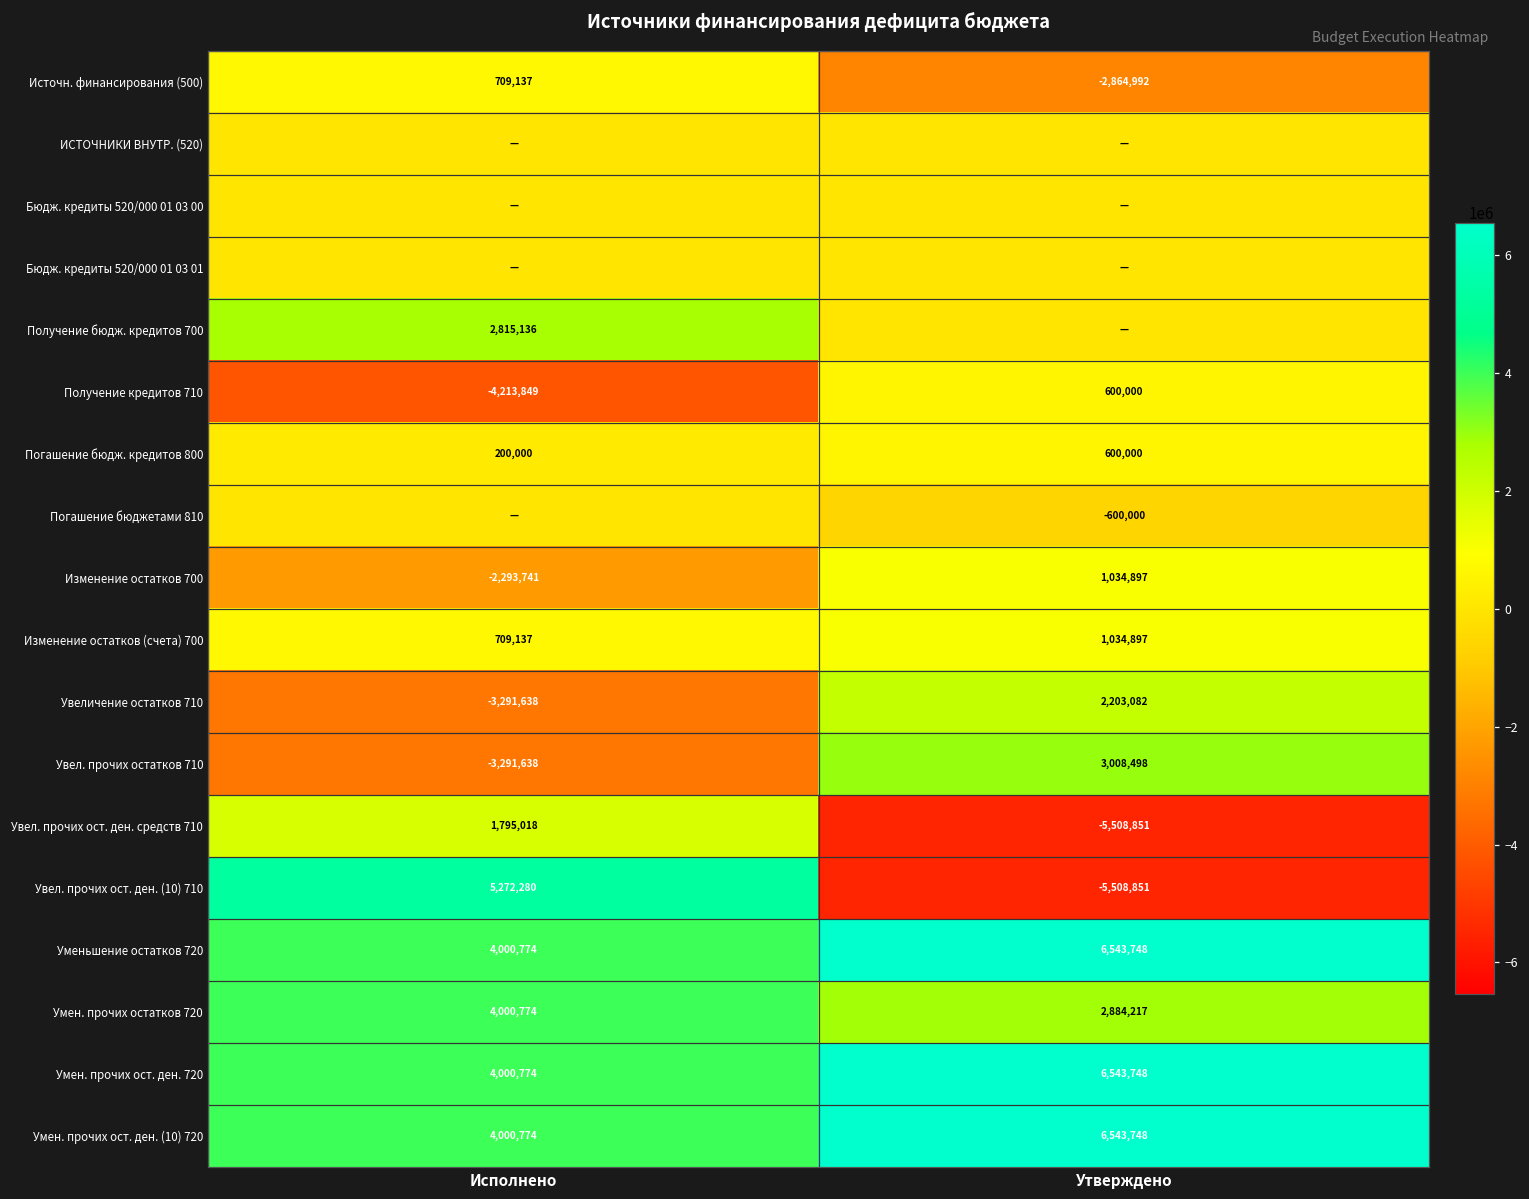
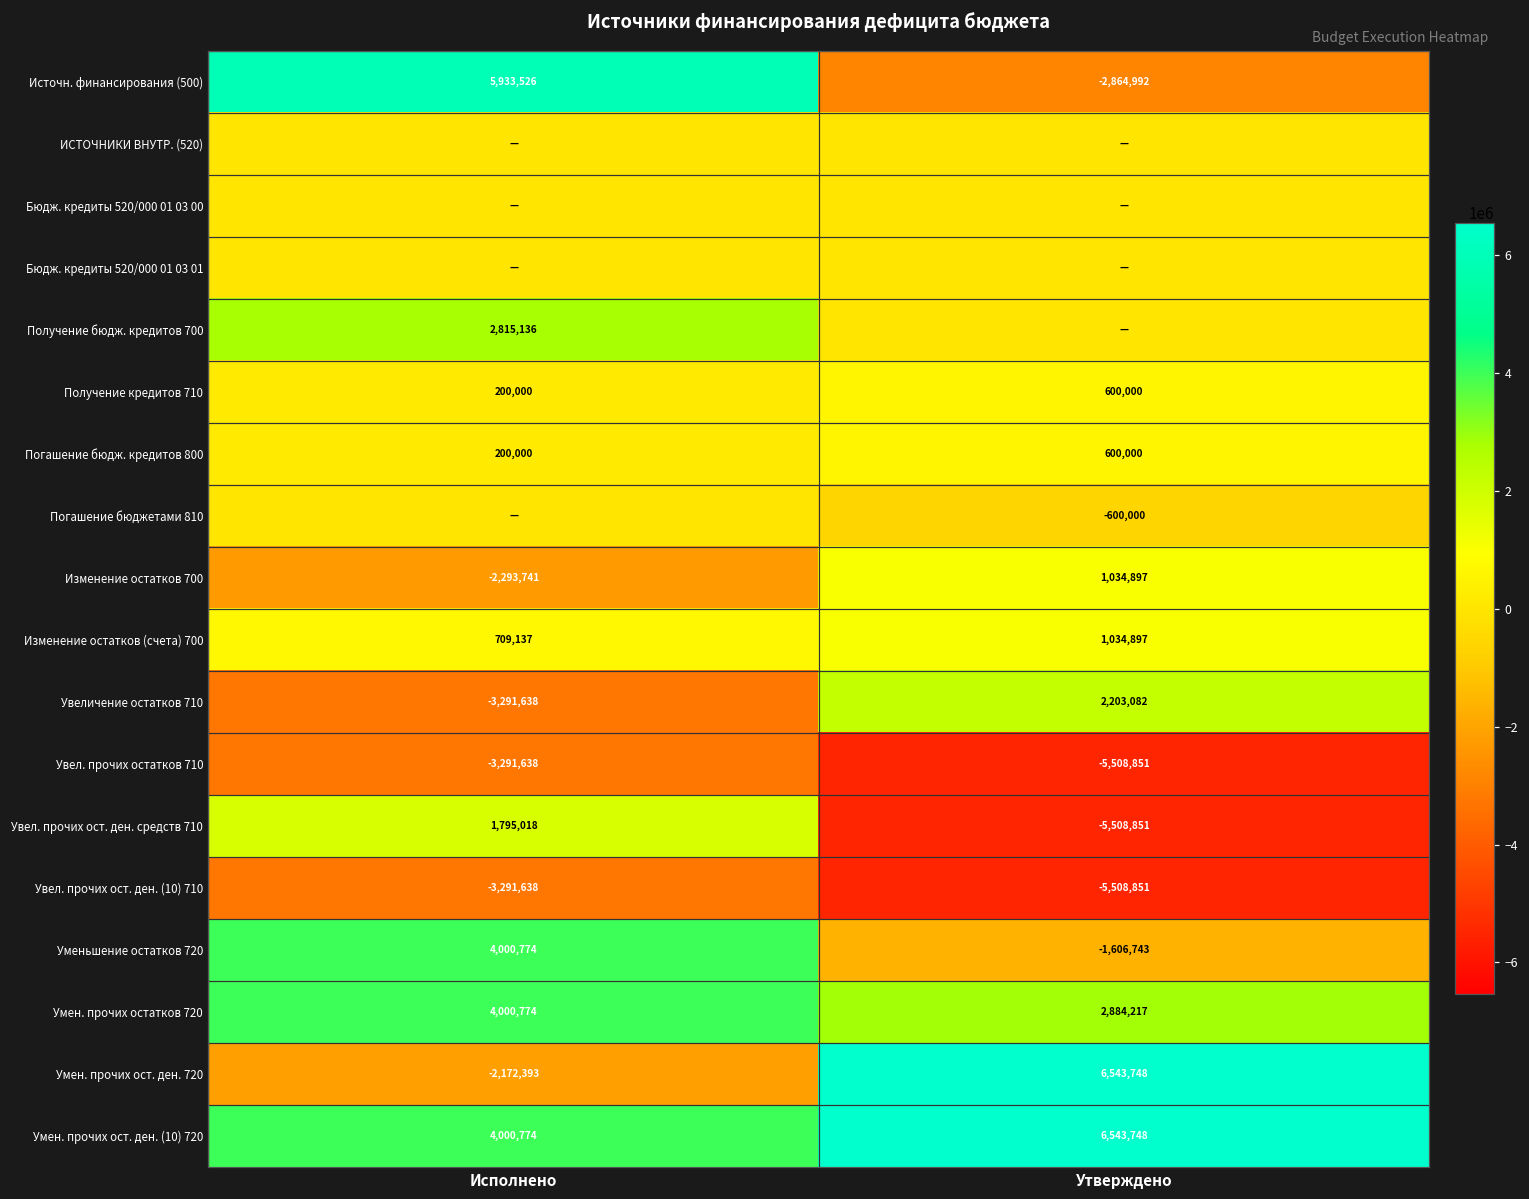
  {
    "Источн. финансирования (500)": {
-     "Исполнено": "709,137",
+     "Исполнено": "5,933,526",
      "Утверждено": "-2,864,992"
    },
    "Получение бюдж. кредитов 700": {
      "Исполнено": "2,815,136"
    },
    "Получение кредитов 710": {
-     "Исполнено": "-4,213,849",
+     "Исполнено": "200,000",
      "Утверждено": "600,000"
    },
    "Погашение бюдж. кредитов 800": {
      "Исполнено": "200,000",
      "Утверждено": "600,000"
    },
    "Погашение бюджетами 810": {
      "Утверждено": "-600,000"
    },
    "Изменение остатков 700": {
      "Исполнено": "-2,293,741",
      "Утверждено": "1,034,897"
    },
    "Изменение остатков (счета) 700": {
      "Исполнено": "709,137",
      "Утверждено": "1,034,897"
    },
    "Увеличение остатков 710": {
      "Исполнено": "-3,291,638",
      "Утверждено": "2,203,082"
    },
    "Увел. прочих остатков 710": {
      "Исполнено": "-3,291,638",
-     "Утверждено": "3,008,498"
+     "Утверждено": "-5,508,851"
    },
    "Увел. прочих ост. ден. средств 710": {
      "Исполнено": "1,795,018",
      "Утверждено": "-5,508,851"
    },
    "Увел. прочих ост. ден. (10) 710": {
-     "Исполнено": "5,272,280",
+     "Исполнено": "-3,291,638",
      "Утверждено": "-5,508,851"
    },
    "Уменьшение остатков 720": {
      "Исполнено": "4,000,774",
-     "Утверждено": "6,543,748"
+     "Утверждено": "-1,606,743"
    },
    "Умен. прочих остатков 720": {
      "Исполнено": "4,000,774",
      "Утверждено": "2,884,217"
    },
    "Умен. прочих ост. ден. 720": {
-     "Исполнено": "4,000,774",
+     "Исполнено": "-2,172,393",
      "Утверждено": "6,543,748"
    },
    "Умен. прочих ост. ден. (10) 720": {
      "Исполнено": "4,000,774",
      "Утверждено": "6,543,748"
    }
  }
